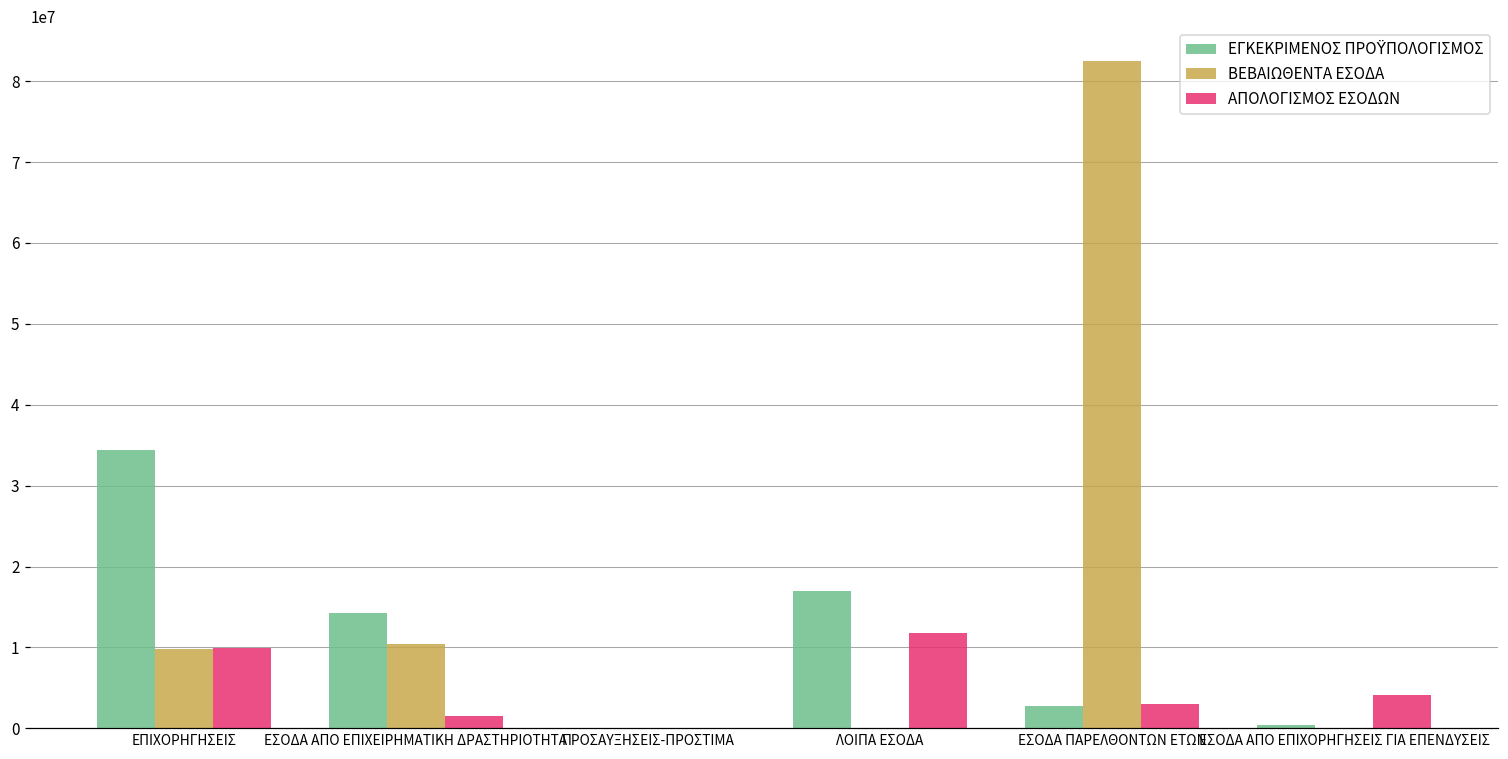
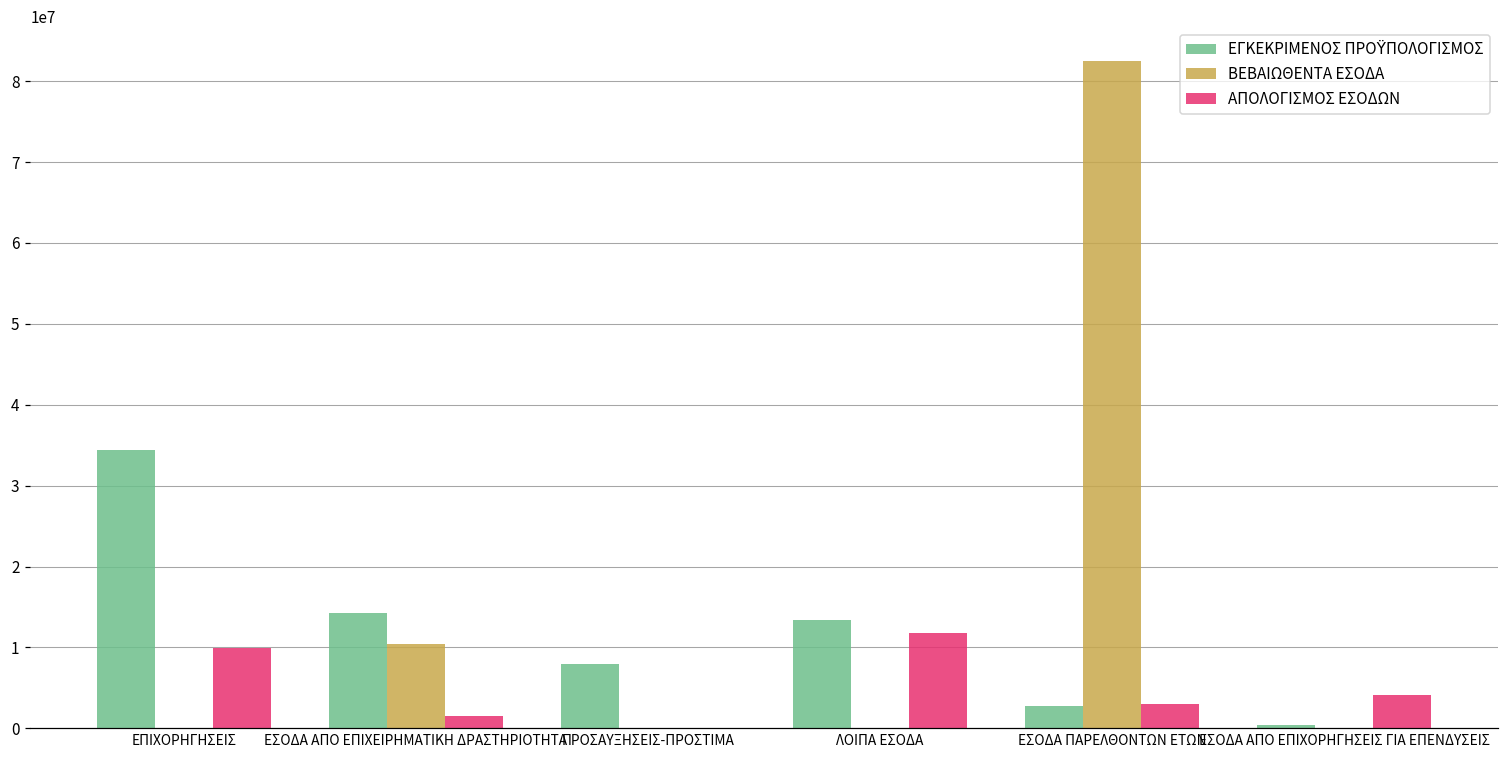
  {
    "ΕΓΚΕΚΡΙΜΕΝΟΣ ΠΡΟΫΠΟΛΟΓΙΣΜΟΣ": {
      "ΕΠΙΧΟΡΗΓΗΣΕΙΣ": 34000000,
      "ΕΣΟΔΑ ΑΠΟ ΕΠΙΧΕΙΡΗΜΑΤΙΚΗ ΔΡΑΣΤΗΡΙΟΤΗΤΑ": 14000000,
-     "ΠΡΟΣΑΥΞΗΣΕΙΣ-ΠΡΟΣΤΙΜΑ": 0,
-     "ΛΟΙΠΑ ΕΣΟΔΑ": 17000000,
+     "ΠΡΟΣΑΥΞΗΣΕΙΣ-ΠΡΟΣΤΙΜΑ": 8000000,
+     "ΛΟΙΠΑ ΕΣΟΔΑ": 13000000,
      "ΕΣΟΔΑ ΠΑΡΕΛΘΟΝΤΩΝ ΕΤΩΝ": 3000000,
      "ΕΣΟΔΑ ΑΠΟ ΕΠΙΧΟΡΗΓΗΣΕΙΣ ΓΙΑ ΕΠΕΝΔΥΣΕΙΣ": 0
    },
    "ΒΕΒΑΙΩΘΕΝΤΑ ΕΣΟΔΑ": {
-     "ΕΠΙΧΟΡΗΓΗΣΕΙΣ": 10000000,
+     "ΕΠΙΧΟΡΗΓΗΣΕΙΣ": 0,
      "ΕΣΟΔΑ ΑΠΟ ΕΠΙΧΕΙΡΗΜΑΤΙΚΗ ΔΡΑΣΤΗΡΙΟΤΗΤΑ": 10000000,
      "ΠΡΟΣΑΥΞΗΣΕΙΣ-ΠΡΟΣΤΙΜΑ": 0,
      "ΛΟΙΠΑ ΕΣΟΔΑ": 0,
      "ΕΣΟΔΑ ΠΑΡΕΛΘΟΝΤΩΝ ΕΤΩΝ": 82000000,
      "ΕΣΟΔΑ ΑΠΟ ΕΠΙΧΟΡΗΓΗΣΕΙΣ ΓΙΑ ΕΠΕΝΔΥΣΕΙΣ": 0
    },
    "ΑΠΟΛΟΓΙΣΜΟΣ ΕΣΟΔΩΝ": {
      "ΕΠΙΧΟΡΗΓΗΣΕΙΣ": 10000000,
      "ΕΣΟΔΑ ΑΠΟ ΕΠΙΧΕΙΡΗΜΑΤΙΚΗ ΔΡΑΣΤΗΡΙΟΤΗΤΑ": 1000000,
      "ΛΟΙΠΑ ΕΣΟΔΑ": 12000000,
      "ΕΣΟΔΑ ΠΑΡΕΛΘΟΝΤΩΝ ΕΤΩΝ": 3000000,
      "ΕΣΟΔΑ ΑΠΟ ΕΠΙΧΟΡΗΓΗΣΕΙΣ ΓΙΑ ΕΠΕΝΔΥΣΕΙΣ": 4000000
    }
  }
